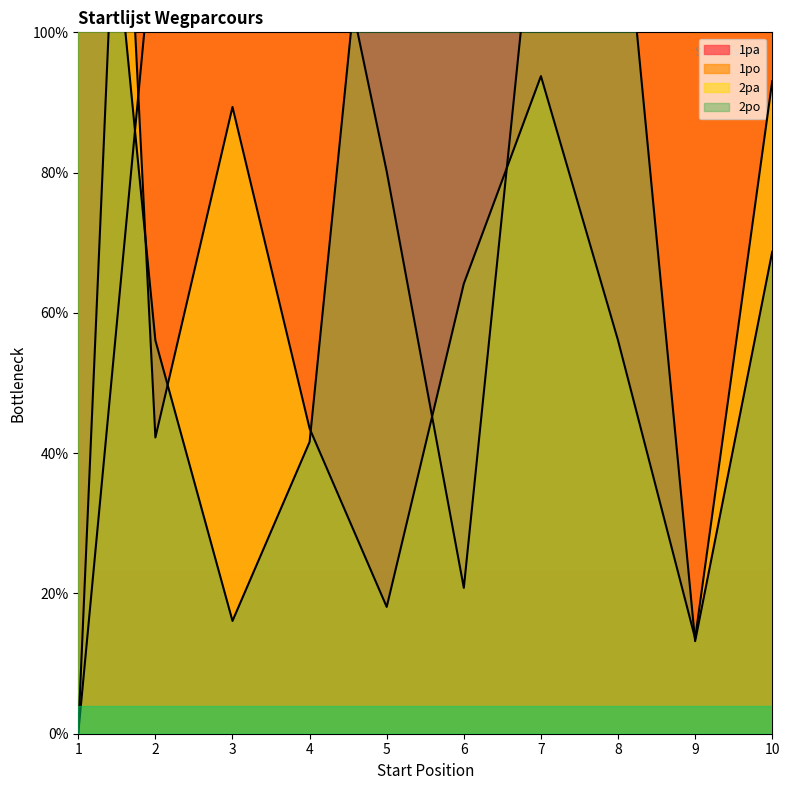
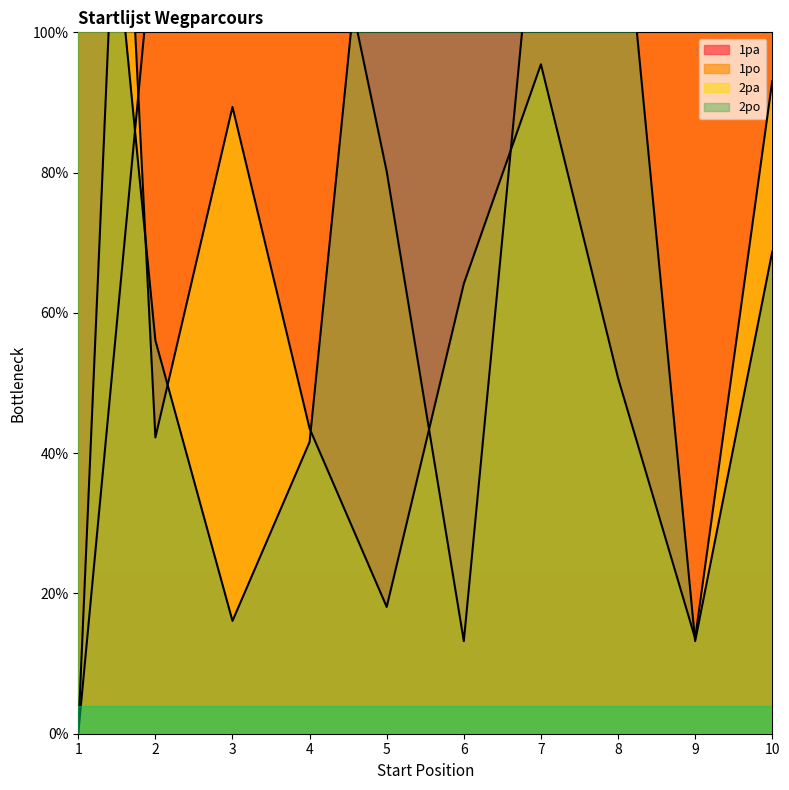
  {
    "1po": {
      "5": "80%",
-     "6": "21%"
+     "6": "13%"
    },
    "2pa": {
      "2": "42%",
      "3": "89%",
      "4": "44%",
      "5": "18%",
      "6": "64%",
-     "7": "94%",
-     "8": "56%",
+     "7": "95%",
+     "8": "51%",
      "9": "14%",
      "10": "93%"
    },
    "2po": {
      "2": "56%",
      "3": "16%",
      "4": "42%",
      "9": "13%",
      "10": "69%"
    }
  }
